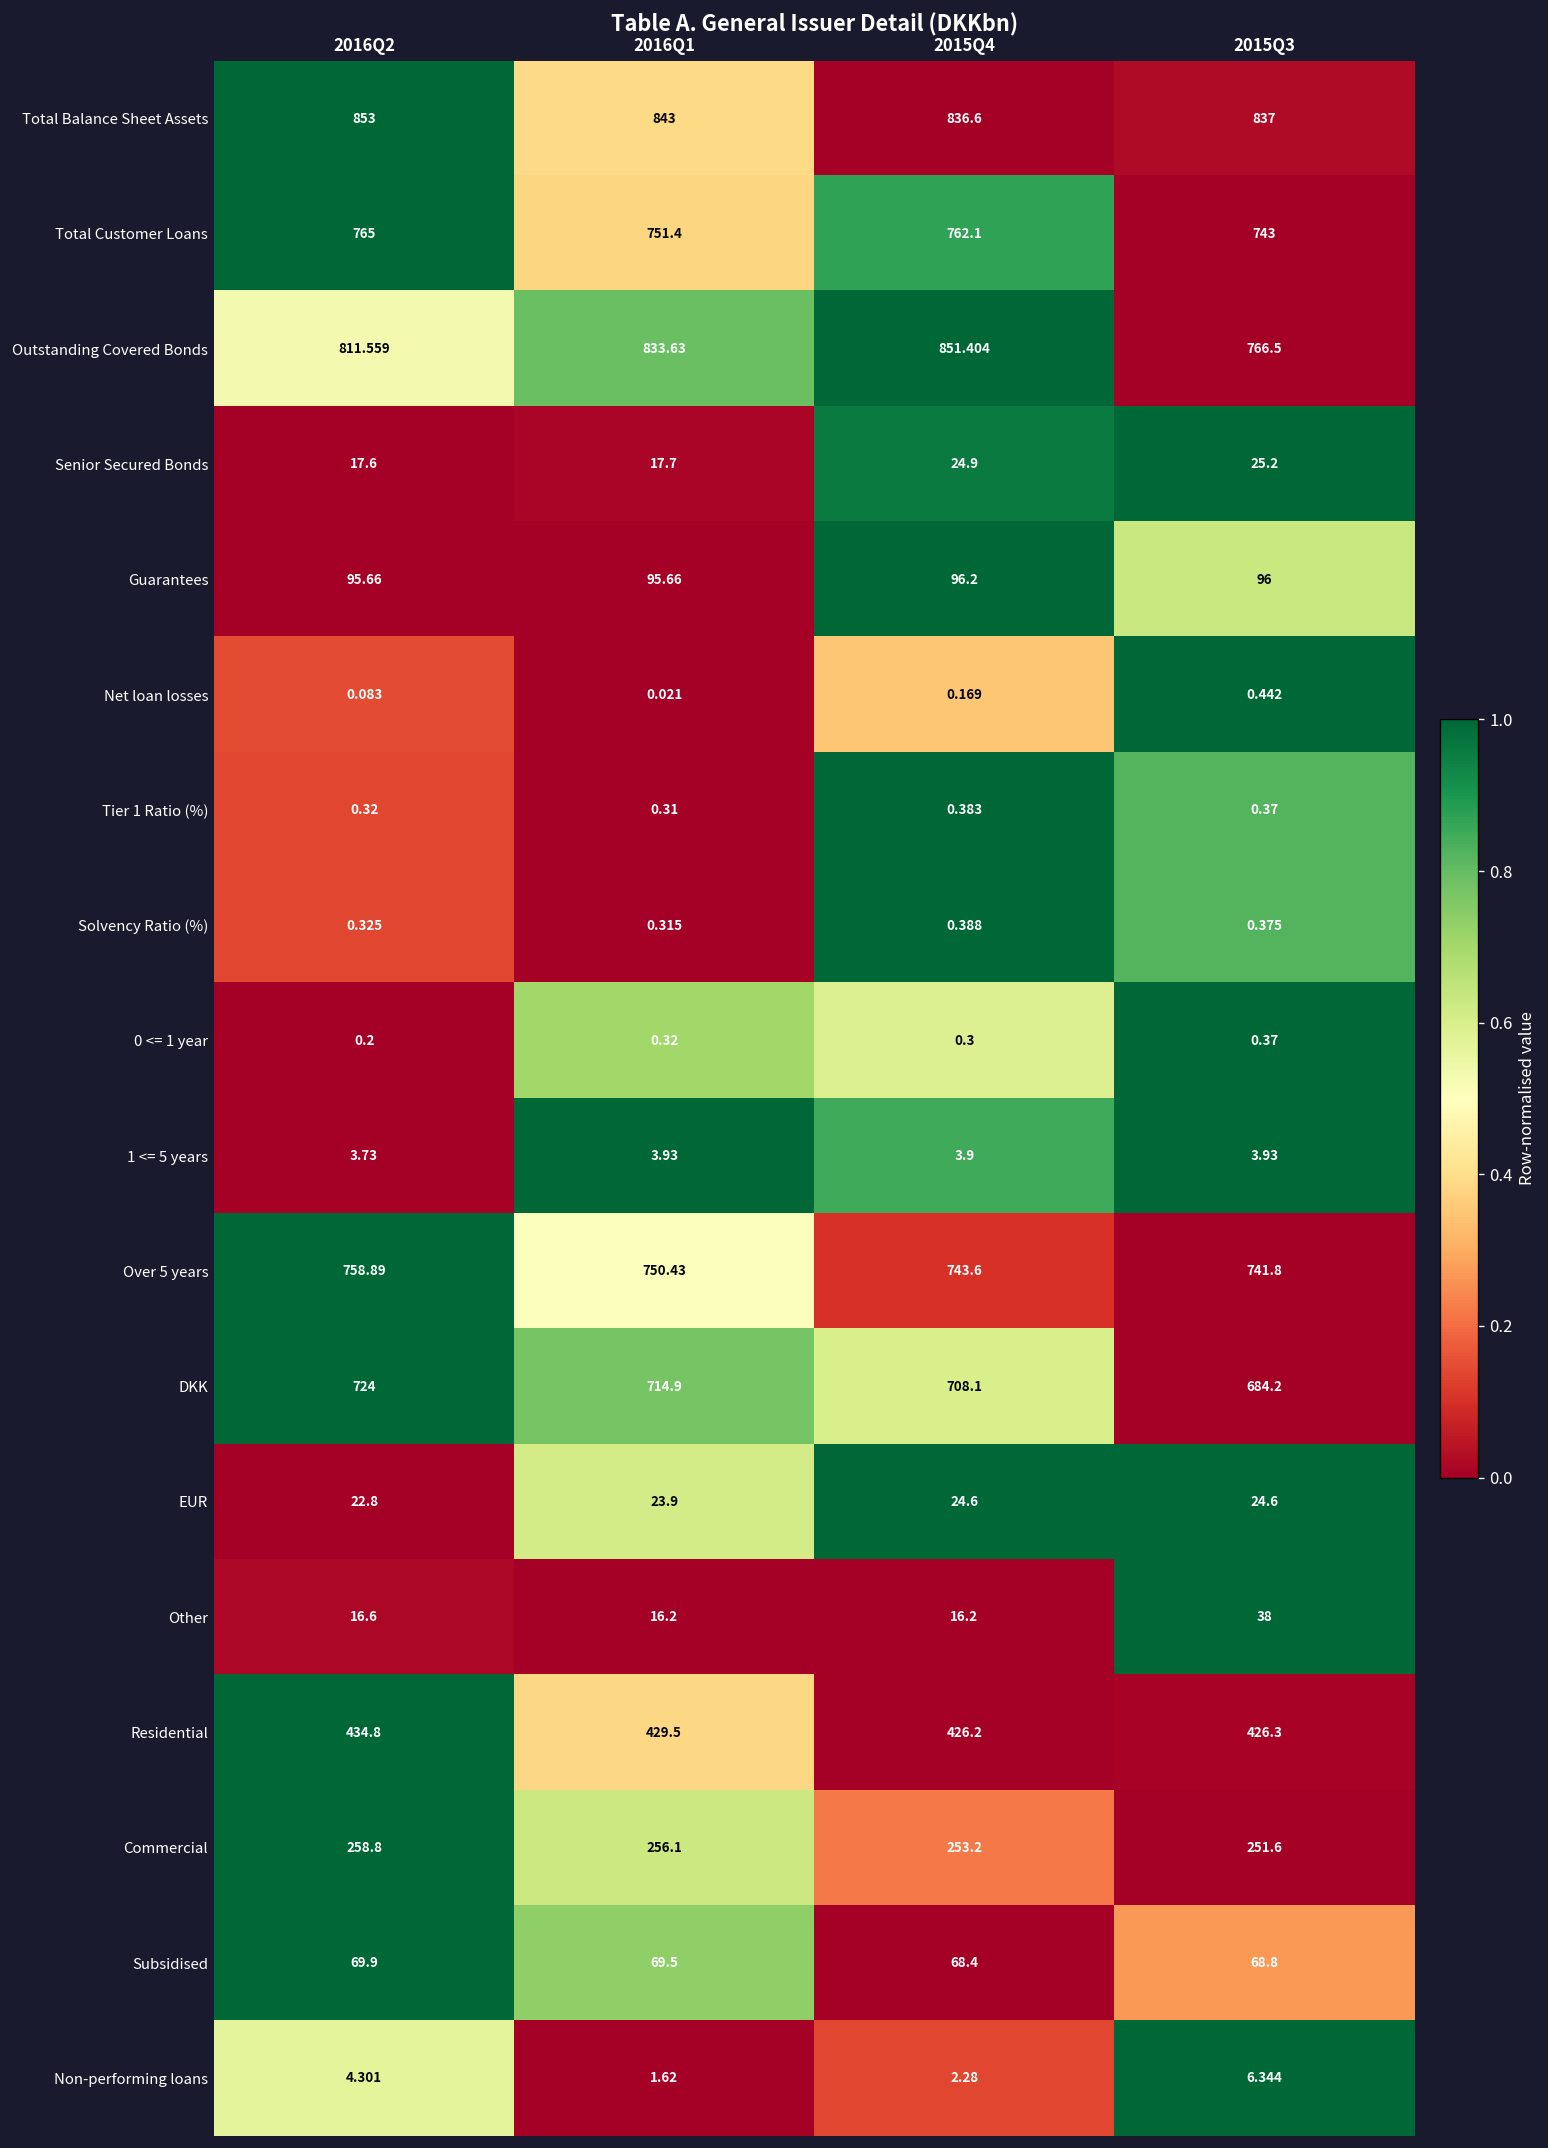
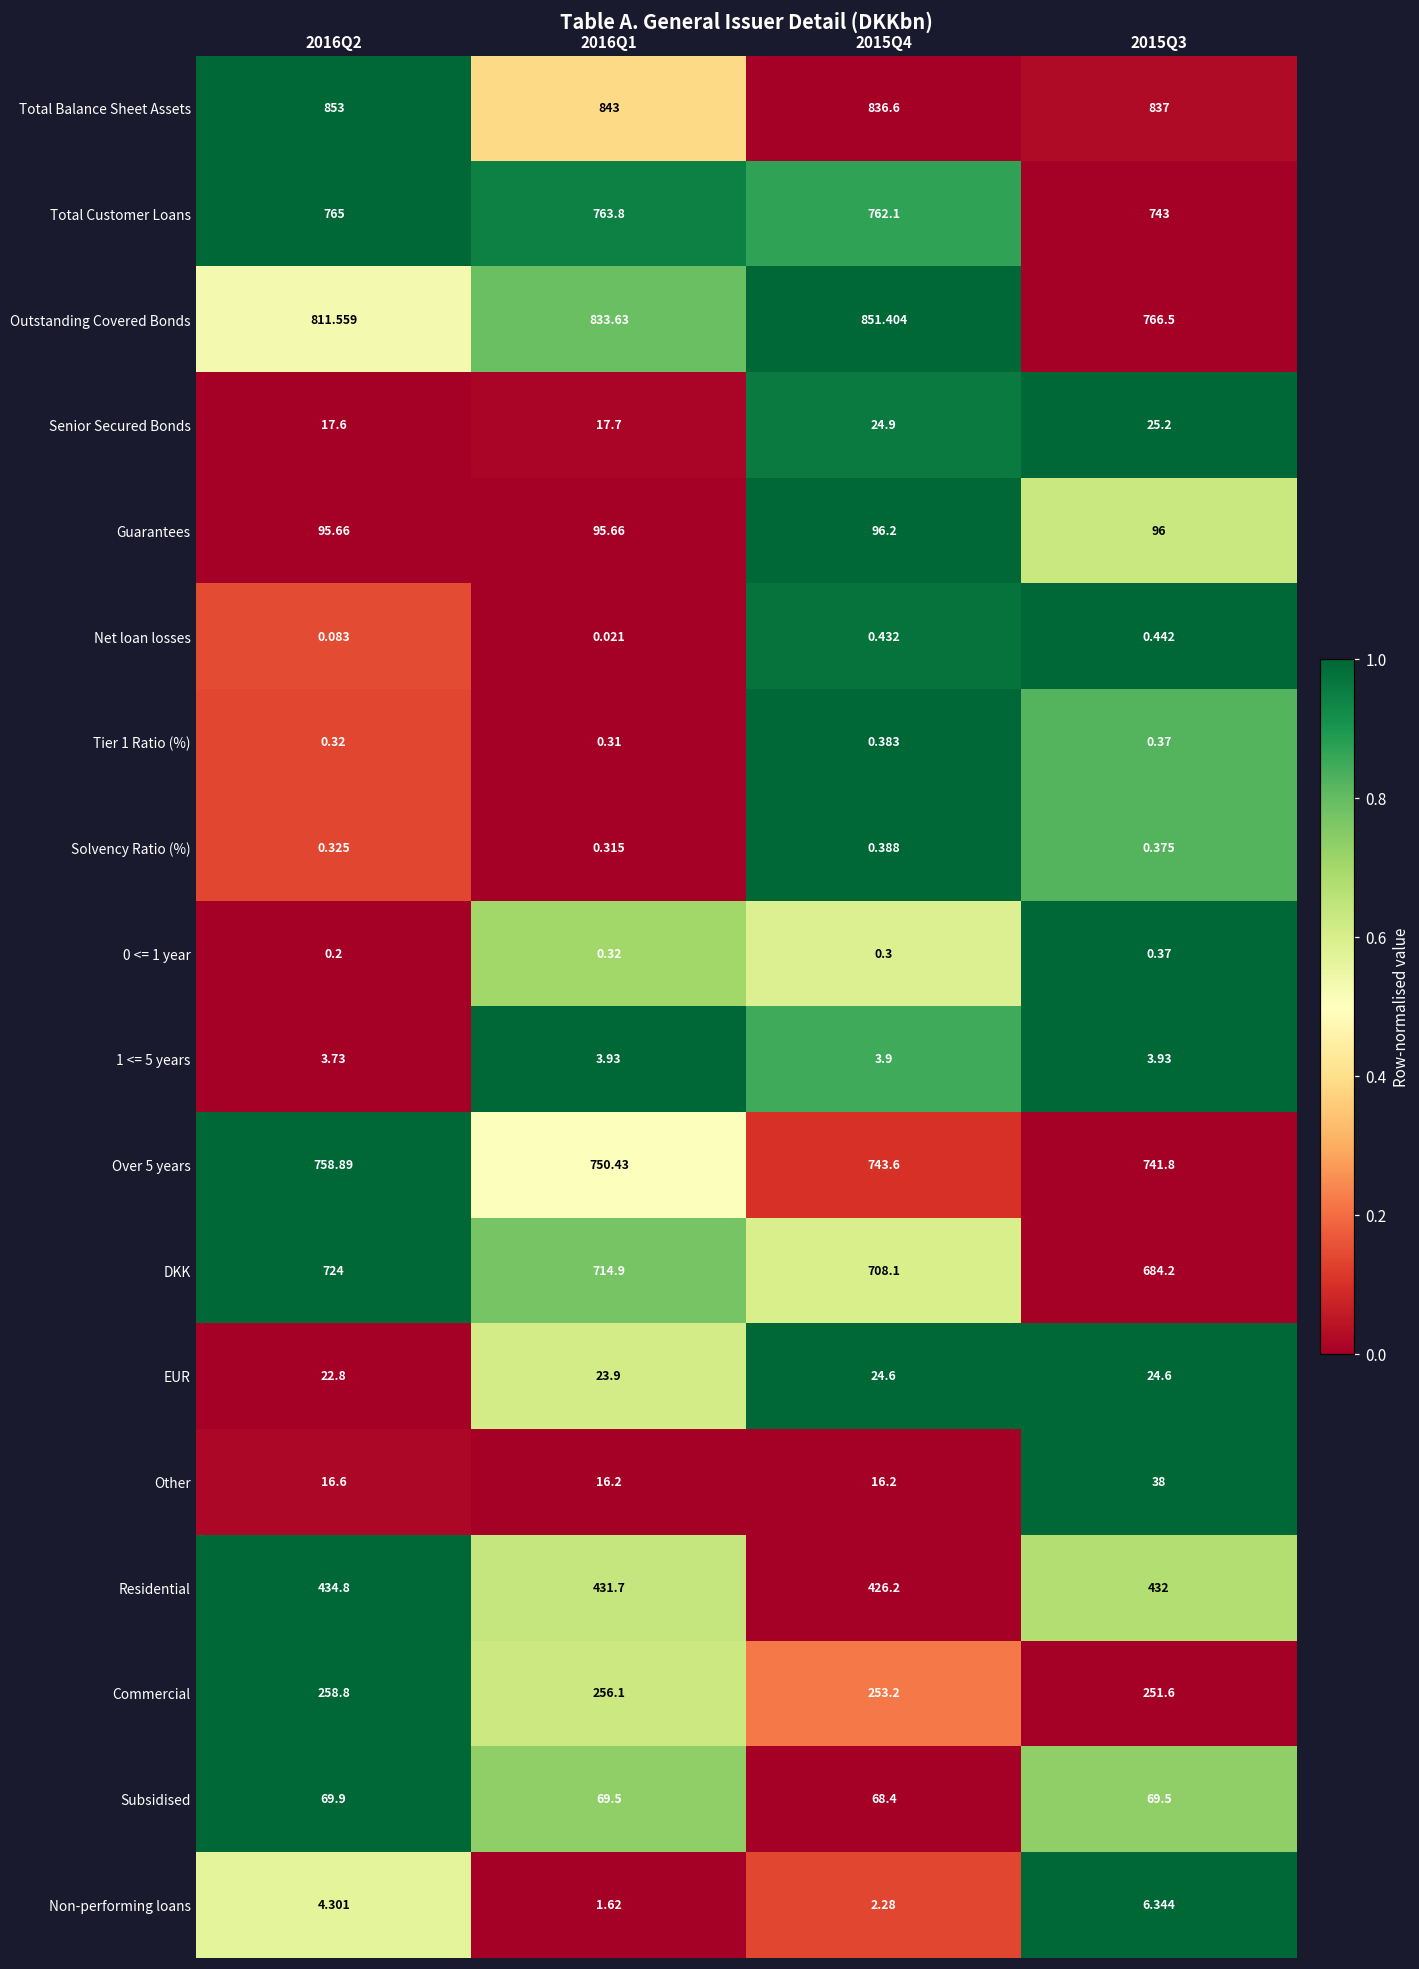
  {
    "Total Balance Sheet Assets": {
      "2016Q2": 853,
      "2016Q1": 843,
      "2015Q4": 836.6,
      "2015Q3": 837
    },
    "Total Customer Loans": {
      "2016Q2": 765,
-     "2016Q1": 751.4,
+     "2016Q1": 763.8,
      "2015Q4": 762.1,
      "2015Q3": 743
    },
    "Outstanding Covered Bonds": {
      "2016Q2": 811.559,
      "2016Q1": 833.63,
      "2015Q4": 851.404,
      "2015Q3": 766.5
    },
    "Senior Secured Bonds": {
      "2016Q2": 17.6,
      "2016Q1": 17.7,
      "2015Q4": 24.9,
      "2015Q3": 25.2
    },
    "Guarantees": {
      "2016Q2": 95.66,
      "2016Q1": 95.66,
      "2015Q4": 96.2,
      "2015Q3": 96
    },
    "Net loan losses": {
      "2016Q2": 0.083,
      "2016Q1": 0.021,
-     "2015Q4": 0.169,
+     "2015Q4": 0.432,
      "2015Q3": 0.442
    },
    "Tier 1 Ratio (%)": {
      "2016Q2": 0.32,
      "2016Q1": 0.31,
      "2015Q4": 0.383,
      "2015Q3": 0.37
    },
    "Solvency Ratio (%)": {
      "2016Q2": 0.325,
      "2016Q1": 0.315,
      "2015Q4": 0.388,
      "2015Q3": 0.375
    },
    "0 <= 1 year": {
      "2016Q2": 0.2,
      "2016Q1": 0.32,
      "2015Q4": 0.3,
      "2015Q3": 0.37
    },
    "1 <= 5 years": {
      "2016Q2": 3.73,
      "2016Q1": 3.93,
      "2015Q4": 3.9,
      "2015Q3": 3.93
    },
    "Over 5 years": {
      "2016Q2": 758.89,
      "2016Q1": 750.43,
      "2015Q4": 743.6,
      "2015Q3": 741.8
    },
    "DKK": {
      "2016Q2": 724,
      "2016Q1": 714.9,
      "2015Q4": 708.1,
      "2015Q3": 684.2
    },
    "EUR": {
      "2016Q2": 22.8,
      "2016Q1": 23.9,
      "2015Q4": 24.6,
      "2015Q3": 24.6
    },
    "Other": {
      "2016Q2": 16.6,
      "2016Q1": 16.2,
      "2015Q4": 16.2,
      "2015Q3": 38
    },
    "Residential": {
      "2016Q2": 434.8,
-     "2016Q1": 429.5,
+     "2016Q1": 431.7,
      "2015Q4": 426.2,
-     "2015Q3": 426.3
+     "2015Q3": 432
    },
    "Commercial": {
      "2016Q2": 258.8,
      "2016Q1": 256.1,
      "2015Q4": 253.2,
      "2015Q3": 251.6
    },
    "Subsidised": {
      "2016Q2": 69.9,
      "2016Q1": 69.5,
      "2015Q4": 68.4,
-     "2015Q3": 68.8
+     "2015Q3": 69.5
    },
    "Non-performing loans": {
      "2016Q2": 4.301,
      "2016Q1": 1.62,
      "2015Q4": 2.28,
      "2015Q3": 6.344
    }
  }
